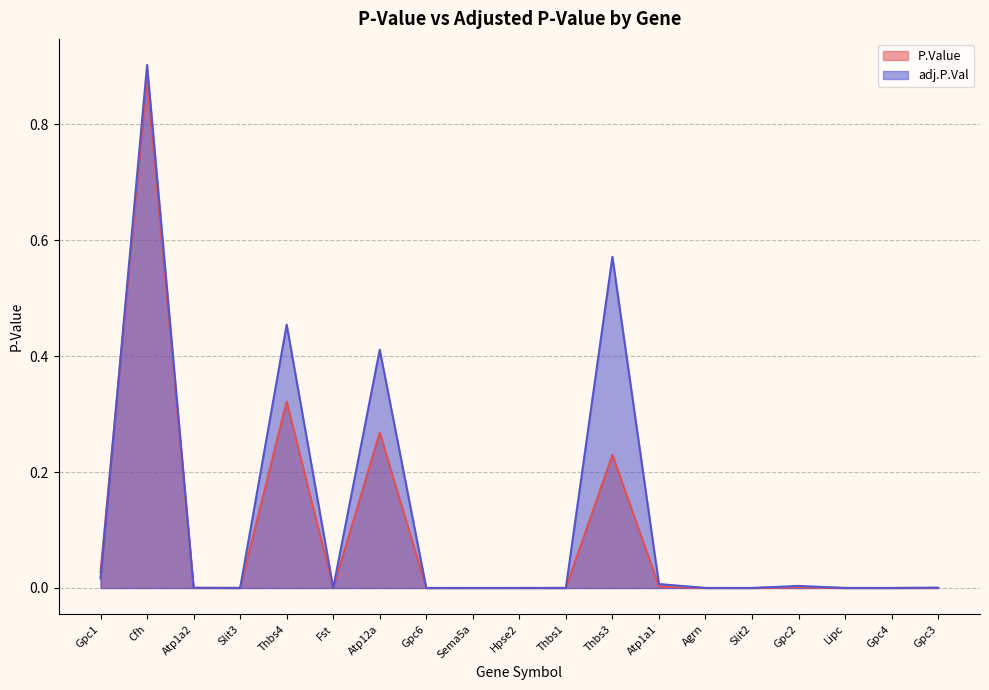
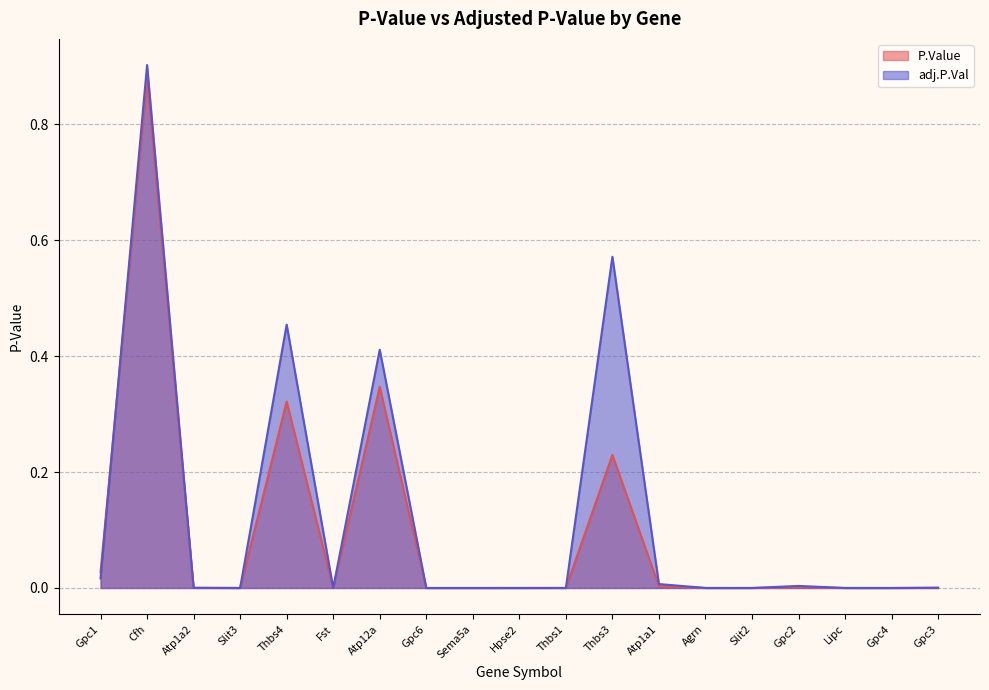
  {
    "P.Value": {
      "Gpc1": 0.03,
      "Cfh": 0.88,
      "Thbs4": 0.32,
-     "Atp12a": 0.27,
+     "Atp12a": 0.35,
      "Thbs3": 0.23
    },
    "adj.P.Val": {
      "Gpc1": 0.02,
      "Cfh": 0.90,
      "Thbs4": 0.45,
      "Atp12a": 0.41,
      "Thbs3": 0.57
    }
  }
